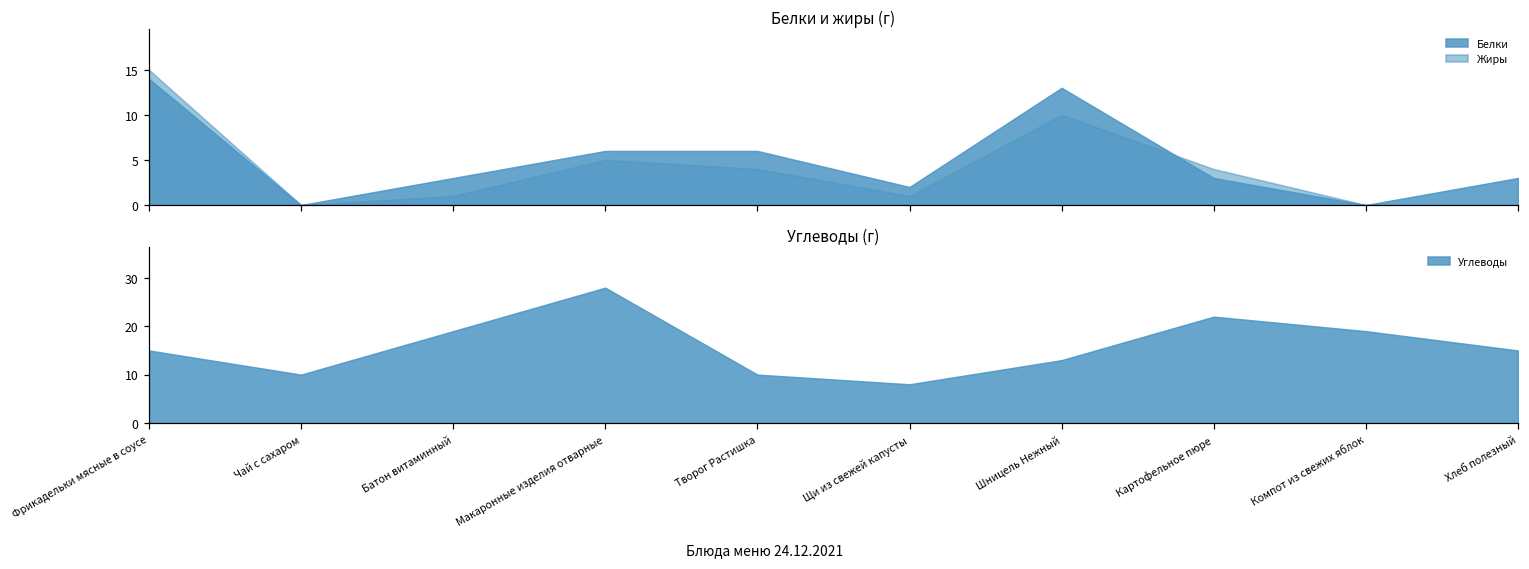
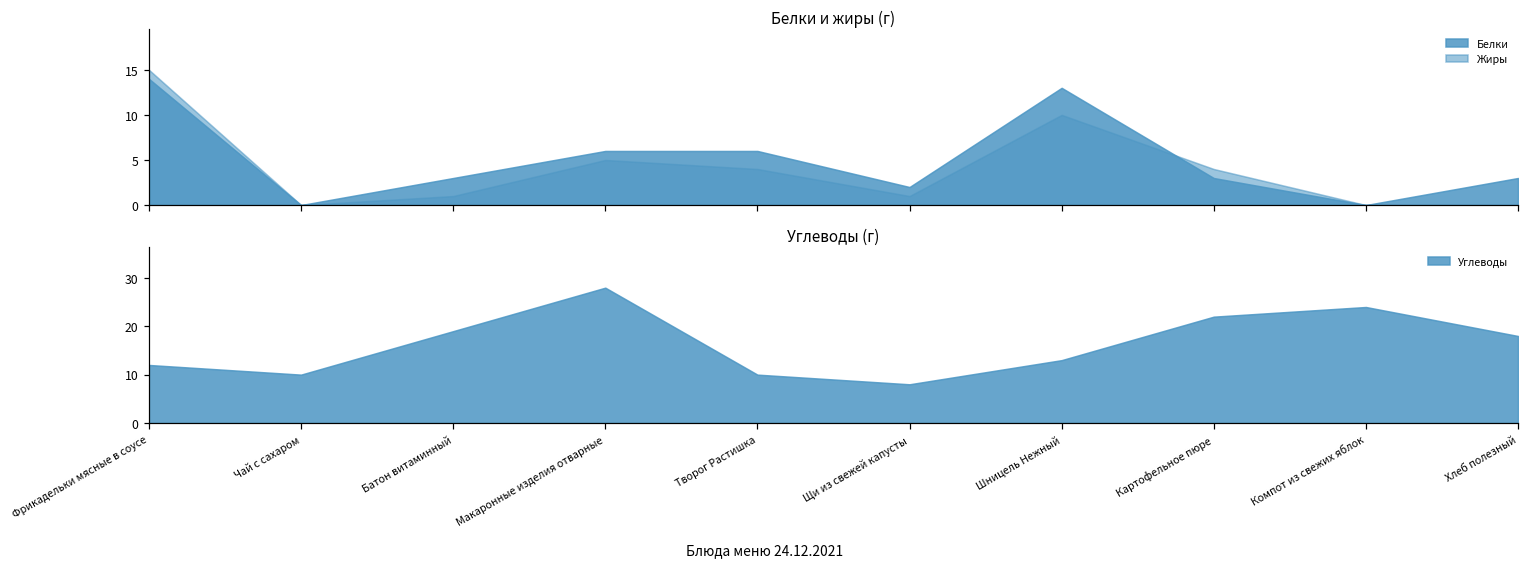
  {
    "Углеводы (г)": {
-     "Фрикадельки мясные в соусе": 15,
+     "Фрикадельки мясные в соусе": 12,
      "Чай с сахаром": 10,
      "Батон витаминный": 19,
      "Макаронные изделия отварные": 28,
      "Творог Растишка": 10,
      "Щи из свежей капусты": 8,
      "Шницель Нежный": 13,
      "Картофельное пюре": 22,
-     "Компот из свежих яблок": 19,
-     "Хлеб полезный": 15
+     "Компот из свежих яблок": 24,
+     "Хлеб полезный": 18
    }
  }
